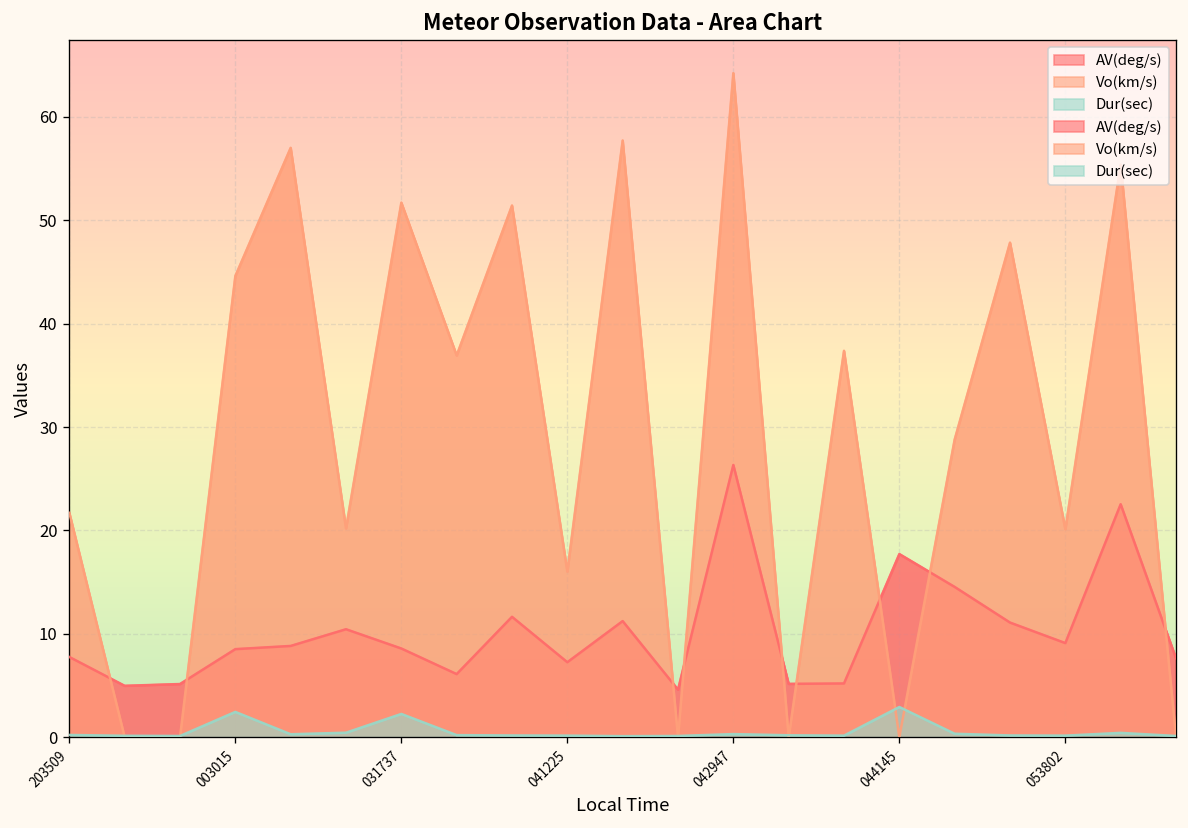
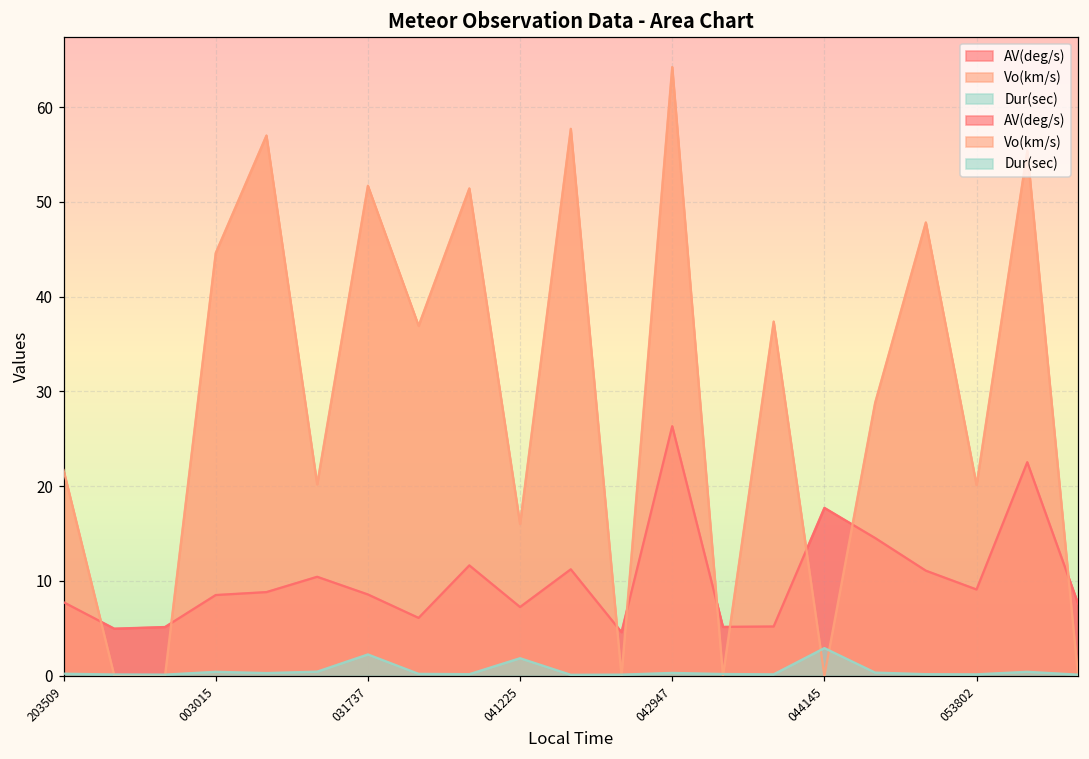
  {
    "Dur(sec)": {
      "203509": 0,
-     "003015": 2,
+     "003015": 0,
      "031737": 2,
-     "041225": 0,
+     "041225": 2,
      "042947": 0,
      "044145": 3,
      "053802": 0
    }
  }
